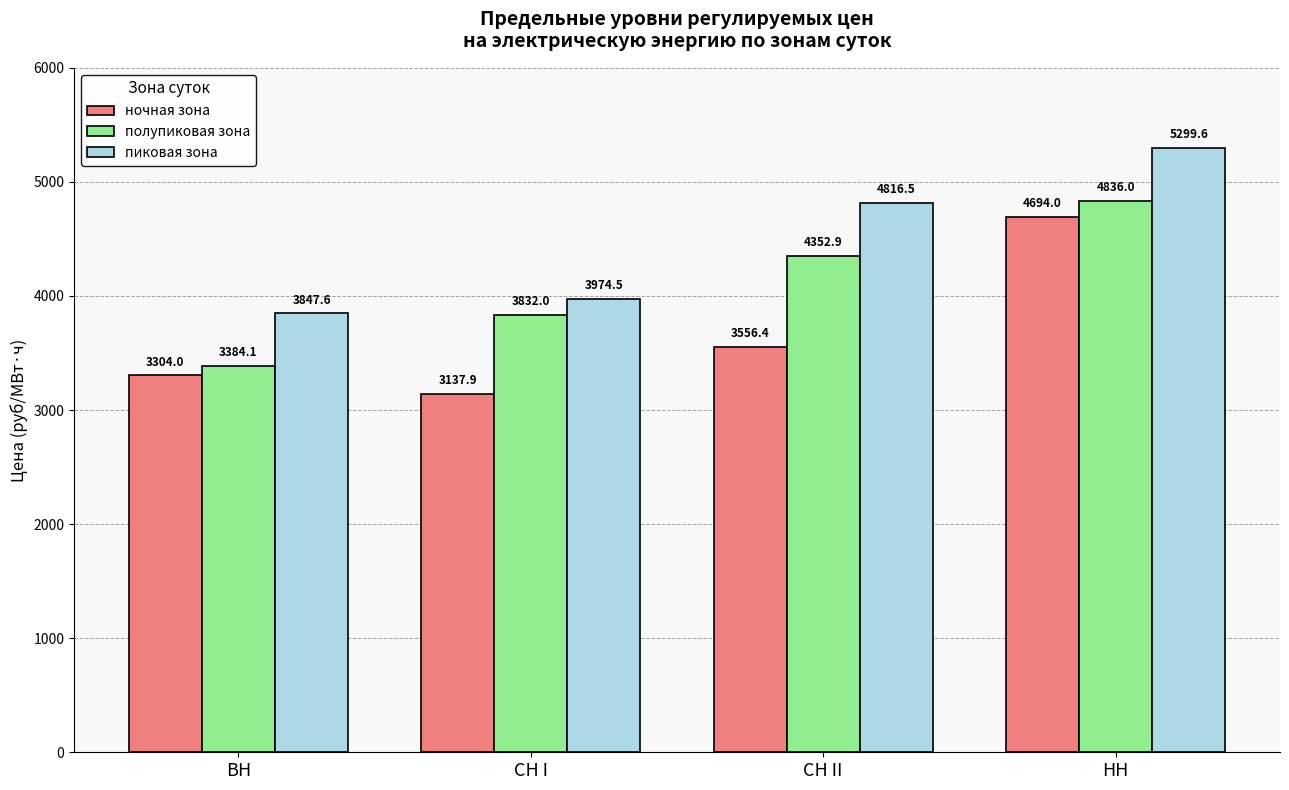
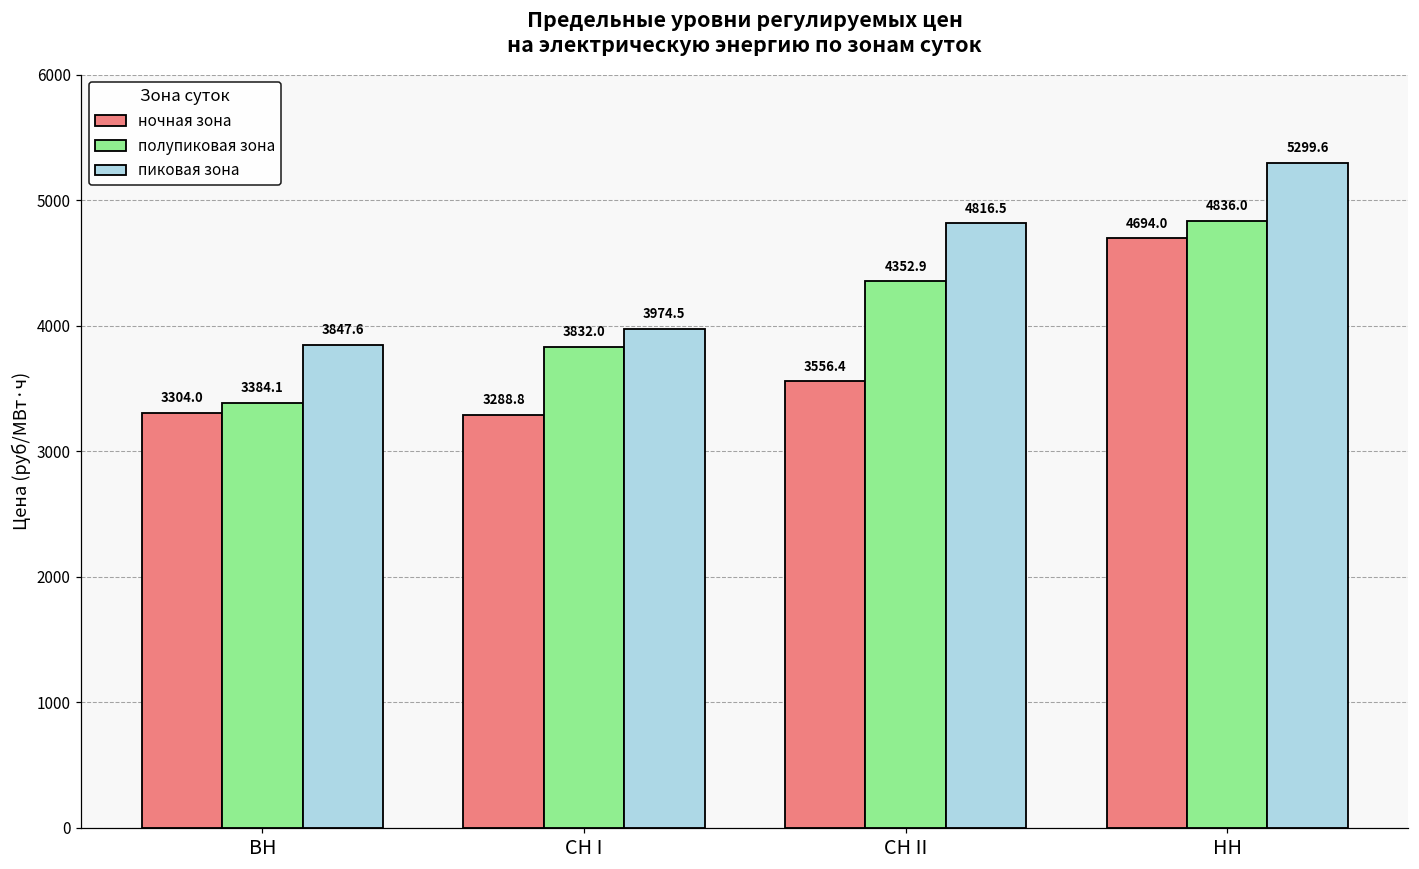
  {
    "ночная зона": {
      "ВН": 3304.0,
-     "СН I": 3137.9,
+     "СН I": 3288.8,
      "СН II": 3556.4,
      "НН": 4694.0
    },
    "полупиковая зона": {
      "ВН": 3384.1,
      "СН I": 3832.0,
      "СН II": 4352.9,
      "НН": 4836.0
    },
    "пиковая зона": {
      "ВН": 3847.6,
      "СН I": 3974.5,
      "СН II": 4816.5,
      "НН": 5299.6
    }
  }
